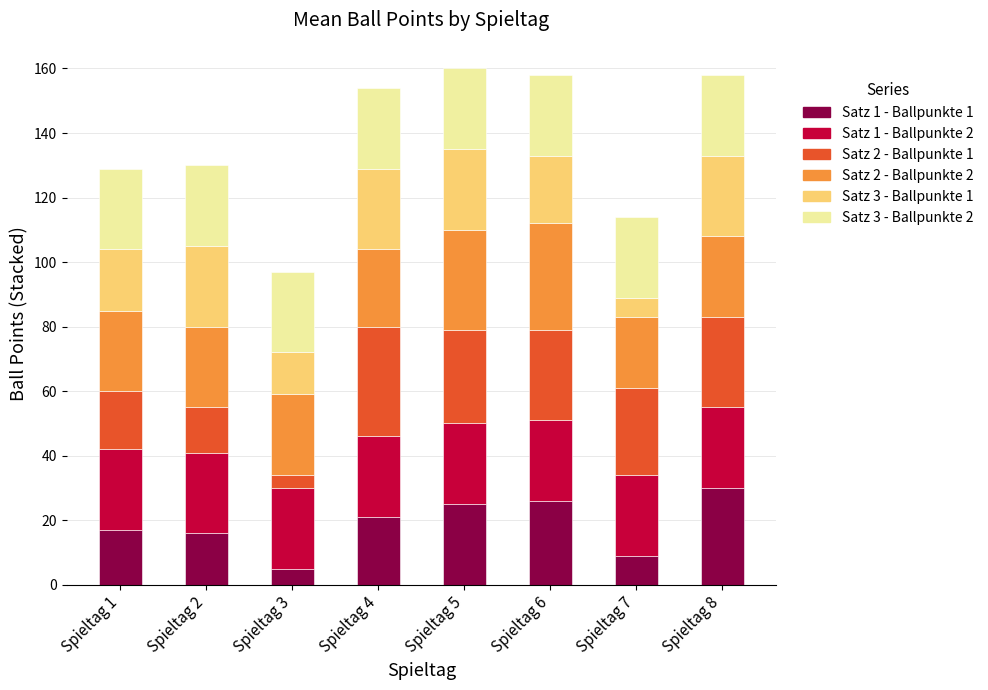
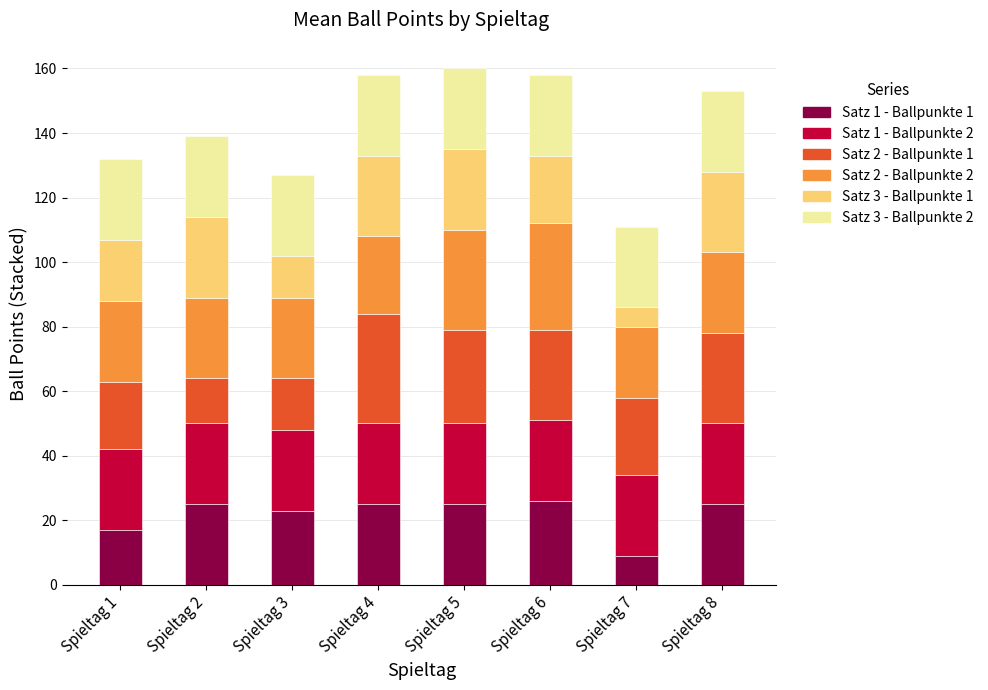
  {
    "Satz 1 - Ballpunkte 1": {
      "Spieltag 1": 17,
-     "Spieltag 2": 16,
-     "Spieltag 3": 5,
-     "Spieltag 4": 21,
+     "Spieltag 2": 25,
+     "Spieltag 3": 23,
+     "Spieltag 4": 25,
      "Spieltag 5": 25,
      "Spieltag 6": 26,
      "Spieltag 7": 9,
-     "Spieltag 8": 30
+     "Spieltag 8": 25
    },
    "Satz 1 - Ballpunkte 2": {
      "Spieltag 1": 25,
      "Spieltag 2": 25,
      "Spieltag 3": 25,
      "Spieltag 4": 25,
      "Spieltag 5": 25,
      "Spieltag 6": 25,
      "Spieltag 7": 25,
      "Spieltag 8": 25
    },
    "Satz 2 - Ballpunkte 1": {
-     "Spieltag 1": 18,
+     "Spieltag 1": 21,
      "Spieltag 2": 14,
-     "Spieltag 3": 4,
+     "Spieltag 3": 16,
      "Spieltag 4": 34,
      "Spieltag 5": 29,
      "Spieltag 6": 28,
-     "Spieltag 7": 27,
+     "Spieltag 7": 24,
      "Spieltag 8": 28
    },
    "Satz 2 - Ballpunkte 2": {
      "Spieltag 1": 25,
      "Spieltag 2": 25,
      "Spieltag 3": 25,
      "Spieltag 4": 24,
      "Spieltag 5": 31,
      "Spieltag 6": 33,
      "Spieltag 7": 22,
      "Spieltag 8": 25
    }
  }
